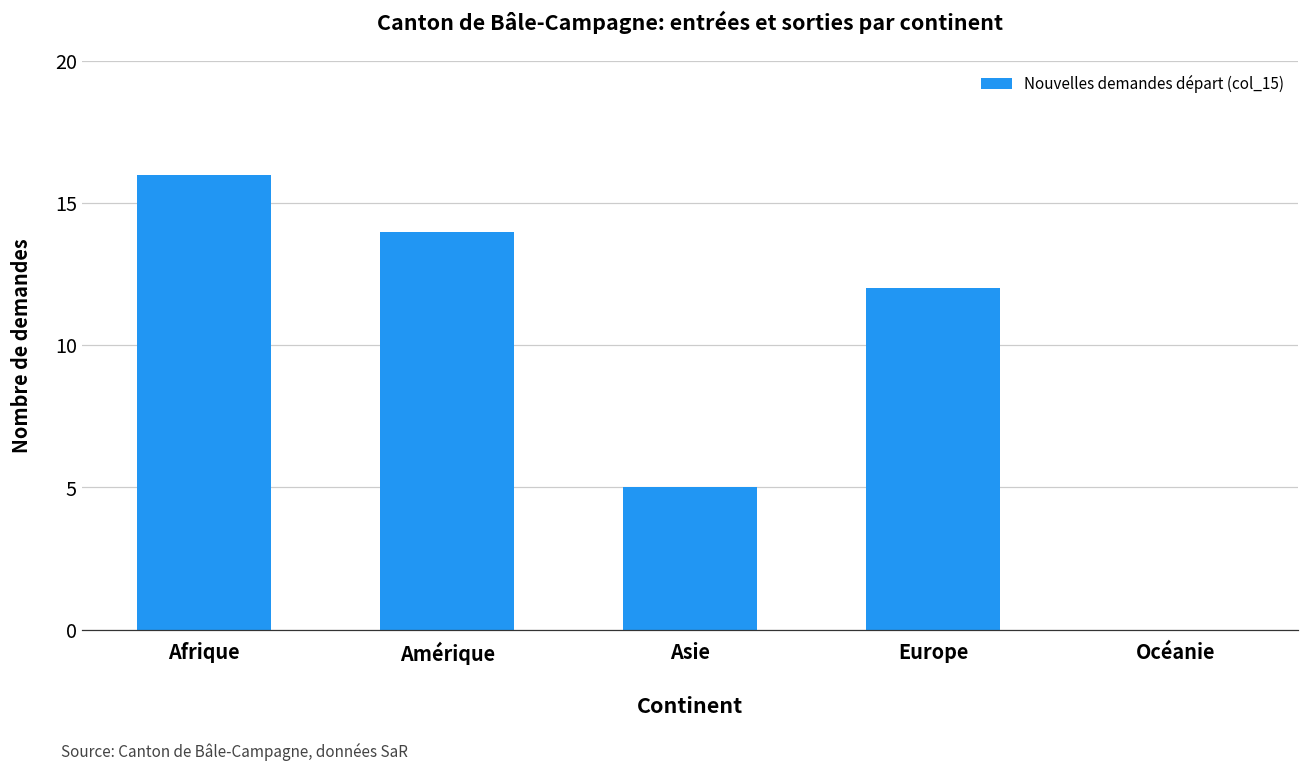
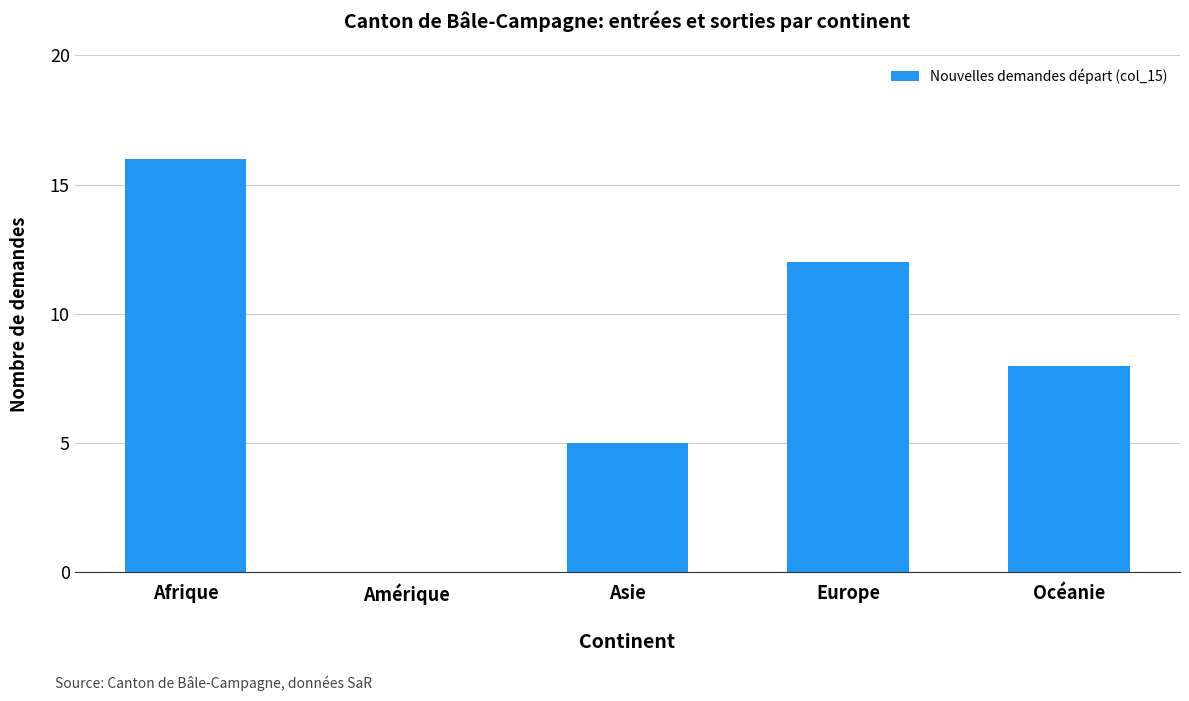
  {
    "Afrique": 16,
-   "Amérique": 14,
+   "Amérique": 0,
    "Asie": 5,
    "Europe": 12,
-   "Océanie": 0
+   "Océanie": 8
  }
